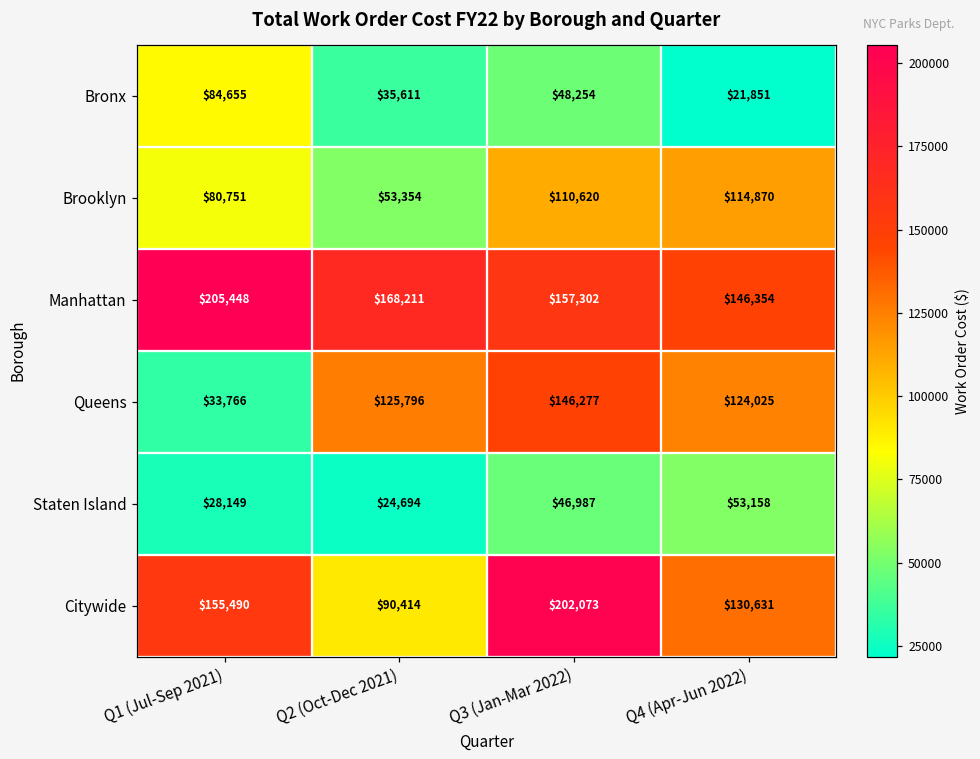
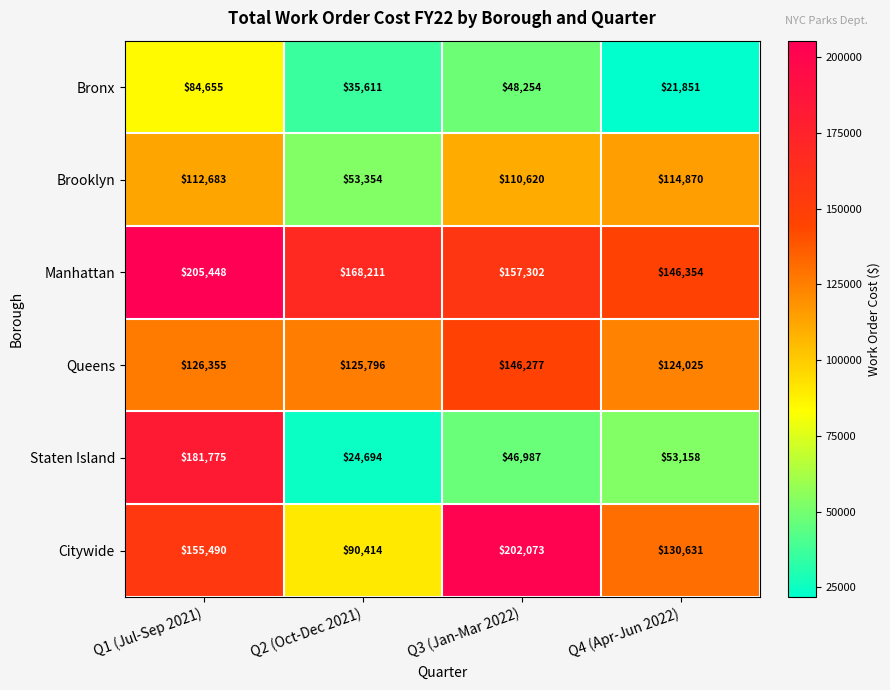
  {
    "Bronx": {
      "Q1 (Jul-Sep 2021)": "$84,655",
      "Q2 (Oct-Dec 2021)": "$35,611",
      "Q3 (Jan-Mar 2022)": "$48,254",
      "Q4 (Apr-Jun 2022)": "$21,851"
    },
    "Brooklyn": {
-     "Q1 (Jul-Sep 2021)": "$80,751",
+     "Q1 (Jul-Sep 2021)": "$112,683",
      "Q2 (Oct-Dec 2021)": "$53,354",
      "Q3 (Jan-Mar 2022)": "$110,620",
      "Q4 (Apr-Jun 2022)": "$114,870"
    },
    "Manhattan": {
      "Q1 (Jul-Sep 2021)": "$205,448",
      "Q2 (Oct-Dec 2021)": "$168,211",
      "Q3 (Jan-Mar 2022)": "$157,302",
      "Q4 (Apr-Jun 2022)": "$146,354"
    },
    "Queens": {
-     "Q1 (Jul-Sep 2021)": "$33,766",
+     "Q1 (Jul-Sep 2021)": "$126,355",
      "Q2 (Oct-Dec 2021)": "$125,796",
      "Q3 (Jan-Mar 2022)": "$146,277",
      "Q4 (Apr-Jun 2022)": "$124,025"
    },
    "Staten Island": {
-     "Q1 (Jul-Sep 2021)": "$28,149",
+     "Q1 (Jul-Sep 2021)": "$181,775",
      "Q2 (Oct-Dec 2021)": "$24,694",
      "Q3 (Jan-Mar 2022)": "$46,987",
      "Q4 (Apr-Jun 2022)": "$53,158"
    },
    "Citywide": {
      "Q1 (Jul-Sep 2021)": "$155,490",
      "Q2 (Oct-Dec 2021)": "$90,414",
      "Q3 (Jan-Mar 2022)": "$202,073",
      "Q4 (Apr-Jun 2022)": "$130,631"
    }
  }
